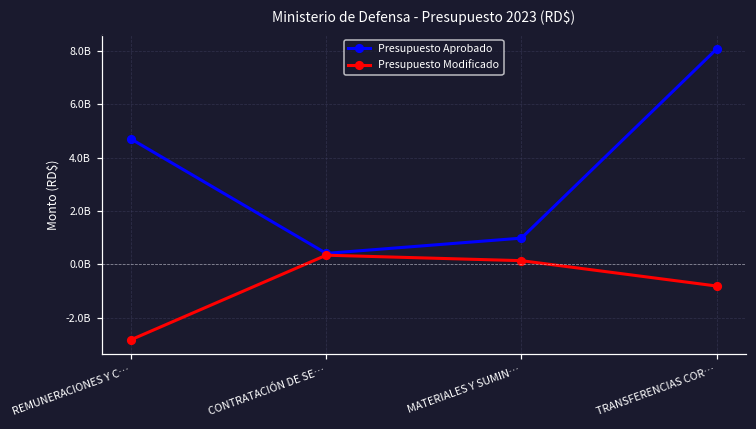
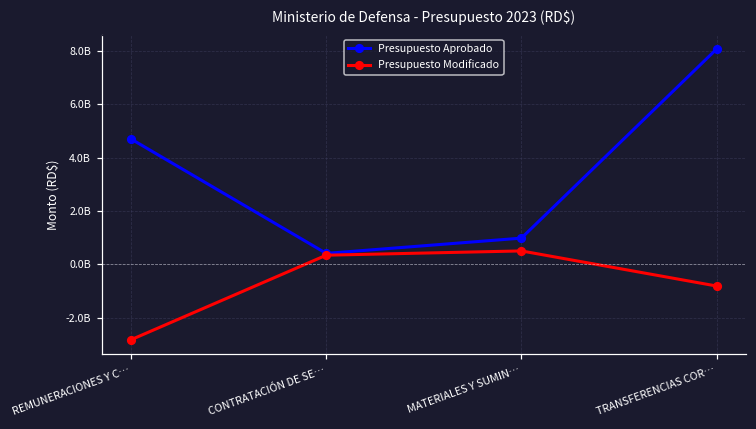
  {
    "Presupuesto Aprobado": {
      "REMUNERACIONES Y C…": 4700000000,
      "MATERIALES Y SUMIN…": 1000000000,
      "TRANSFERENCIAS COR…": 8100000000
    },
    "Presupuesto Modificado": {
      "REMUNERACIONES Y C…": -2800000000,
-     "MATERIALES Y SUMIN…": 100000000,
+     "MATERIALES Y SUMIN…": 500000000,
      "TRANSFERENCIAS COR…": -800000000
    }
  }
